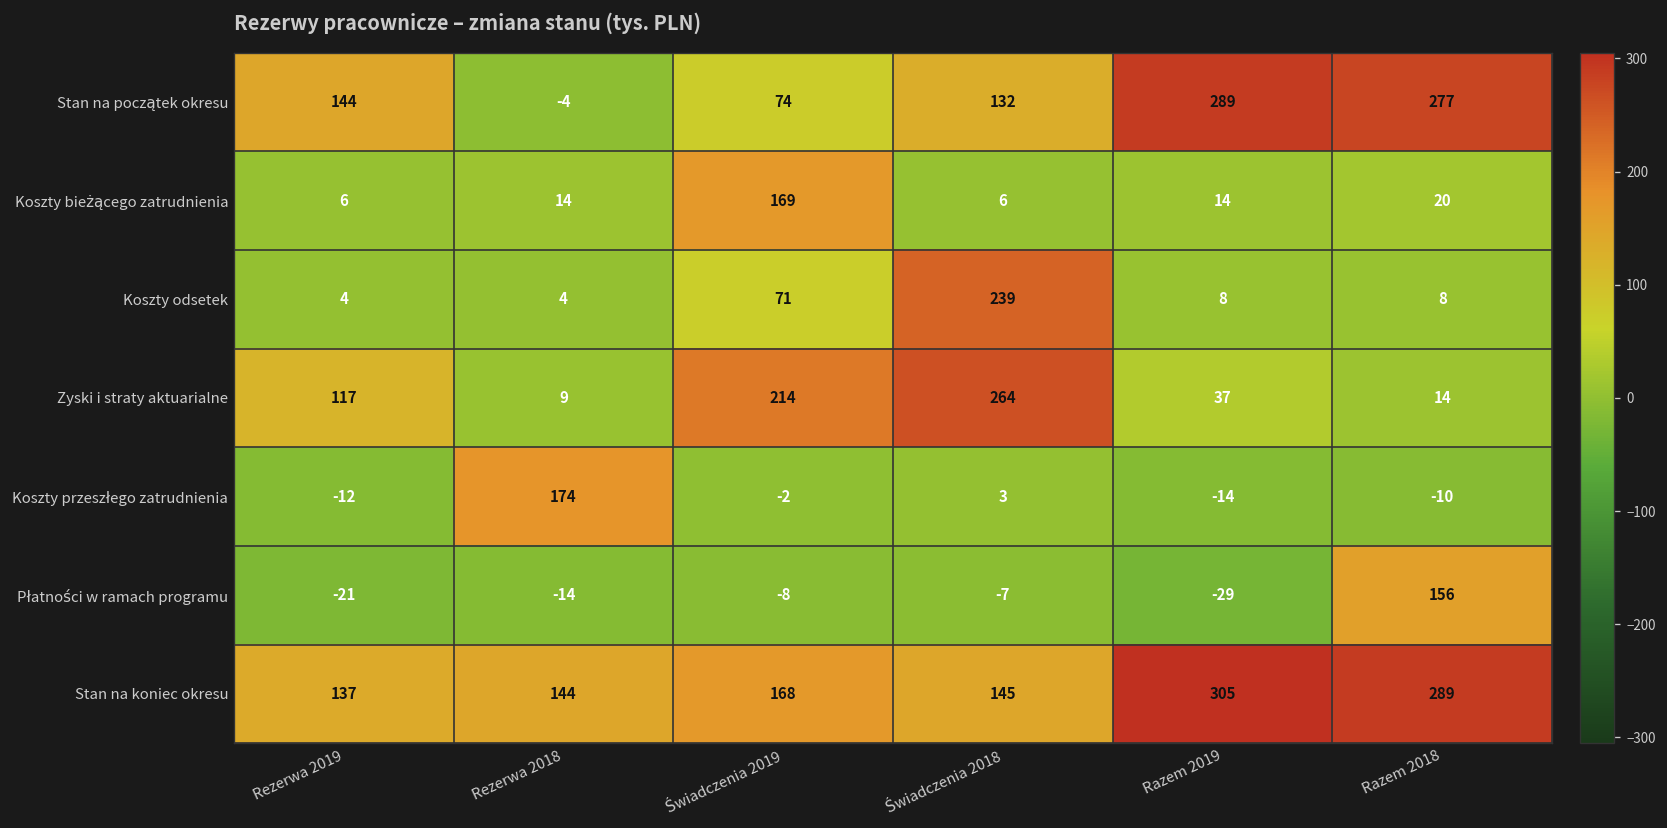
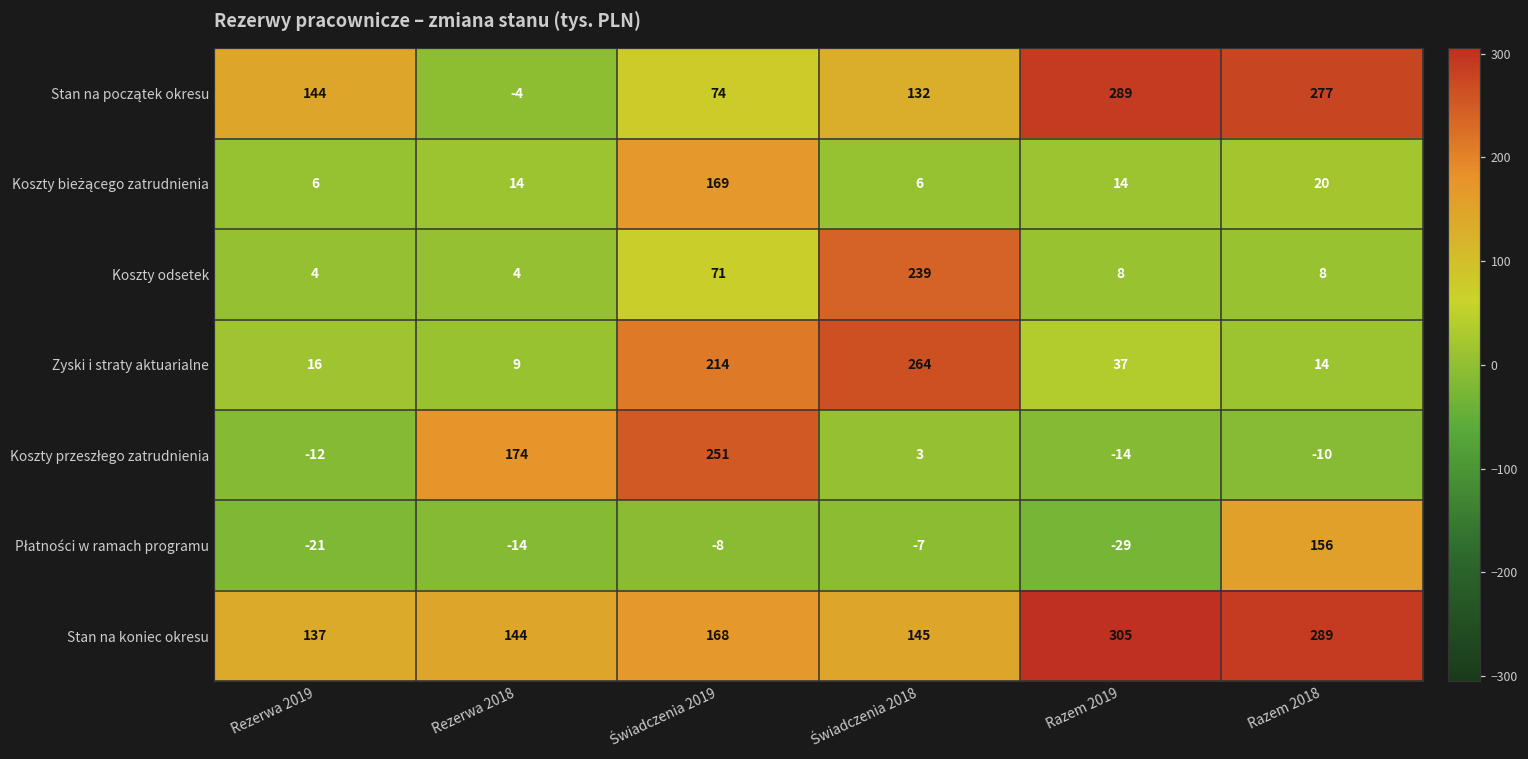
  {
    "Stan na początek okresu": {
      "Rezerwa 2019": 144,
      "Rezerwa 2018": -4,
      "Świadczenia 2019": 74,
      "Świadczenia 2018": 132,
      "Razem 2019": 289,
      "Razem 2018": 277
    },
    "Koszty bieżącego zatrudnienia": {
      "Rezerwa 2019": 6,
      "Rezerwa 2018": 14,
      "Świadczenia 2019": 169,
      "Świadczenia 2018": 6,
      "Razem 2019": 14,
      "Razem 2018": 20
    },
    "Koszty odsetek": {
      "Rezerwa 2019": 4,
      "Rezerwa 2018": 4,
      "Świadczenia 2019": 71,
      "Świadczenia 2018": 239,
      "Razem 2019": 8,
      "Razem 2018": 8
    },
    "Zyski i straty aktuarialne": {
-     "Rezerwa 2019": 117,
+     "Rezerwa 2019": 16,
      "Rezerwa 2018": 9,
      "Świadczenia 2019": 214,
      "Świadczenia 2018": 264,
      "Razem 2019": 37,
      "Razem 2018": 14
    },
    "Koszty przeszłego zatrudnienia": {
      "Rezerwa 2019": -12,
      "Rezerwa 2018": 174,
-     "Świadczenia 2019": -2,
+     "Świadczenia 2019": 251,
      "Świadczenia 2018": 3,
      "Razem 2019": -14,
      "Razem 2018": -10
    },
    "Płatności w ramach programu": {
      "Rezerwa 2019": -21,
      "Rezerwa 2018": -14,
      "Świadczenia 2019": -8,
      "Świadczenia 2018": -7,
      "Razem 2019": -29,
      "Razem 2018": 156
    },
    "Stan na koniec okresu": {
      "Rezerwa 2019": 137,
      "Rezerwa 2018": 144,
      "Świadczenia 2019": 168,
      "Świadczenia 2018": 145,
      "Razem 2019": 305,
      "Razem 2018": 289
    }
  }
